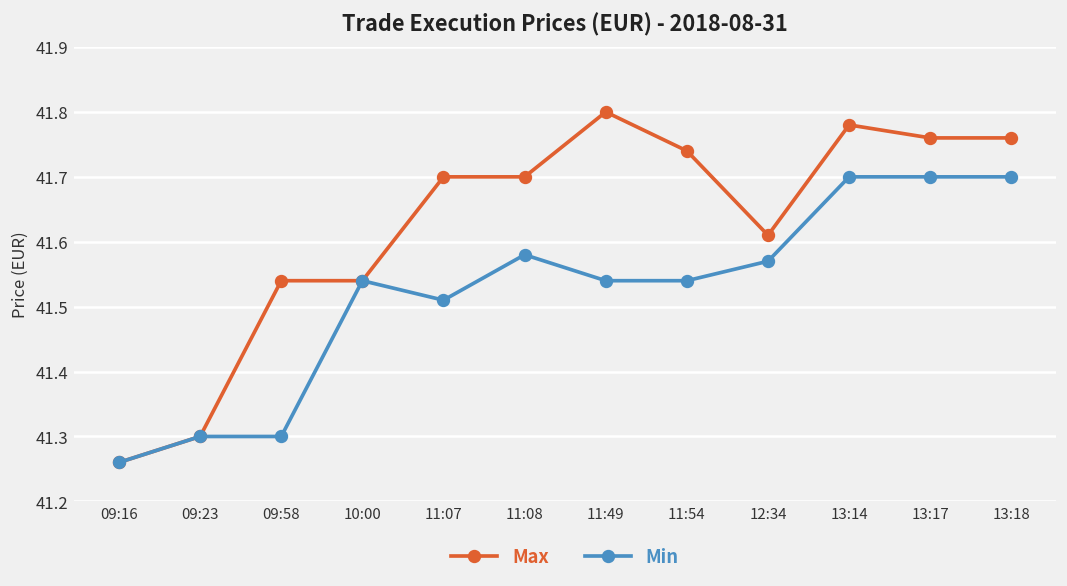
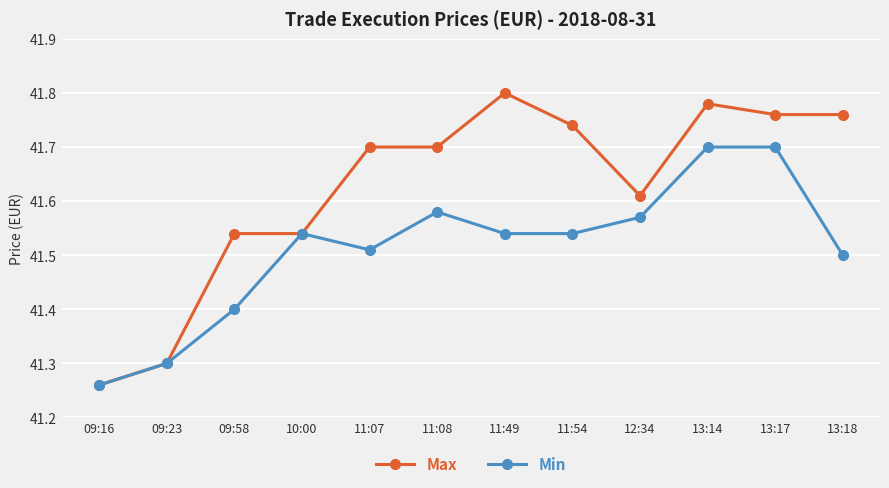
  {
    "Max": {
      "09:58": 41.54,
      "11:07": 41.7,
      "11:08": 41.7,
      "11:49": 41.8,
      "11:54": 41.74,
      "12:34": 41.61,
      "13:14": 41.78,
      "13:17": 41.76,
      "13:18": 41.76
    },
    "Min": {
-     "09:58": 41.3,
+     "09:58": 41.4,
      "11:07": 41.51,
      "11:08": 41.58,
      "11:49": 41.54,
      "11:54": 41.54,
      "12:34": 41.57,
      "13:14": 41.7,
      "13:17": 41.7,
-     "13:18": 41.7
+     "13:18": 41.5
    }
  }
